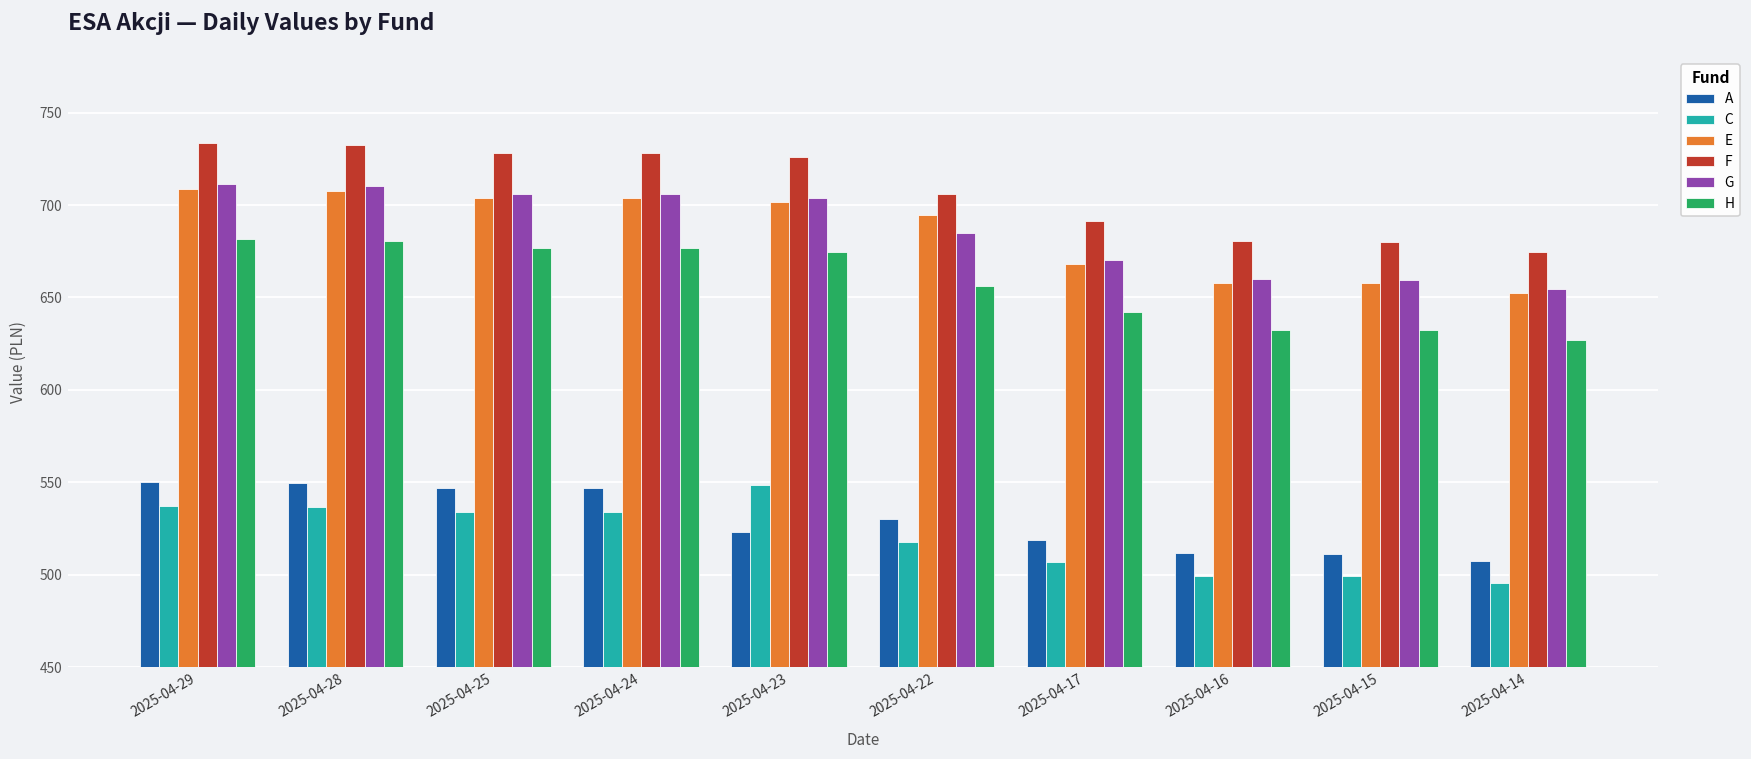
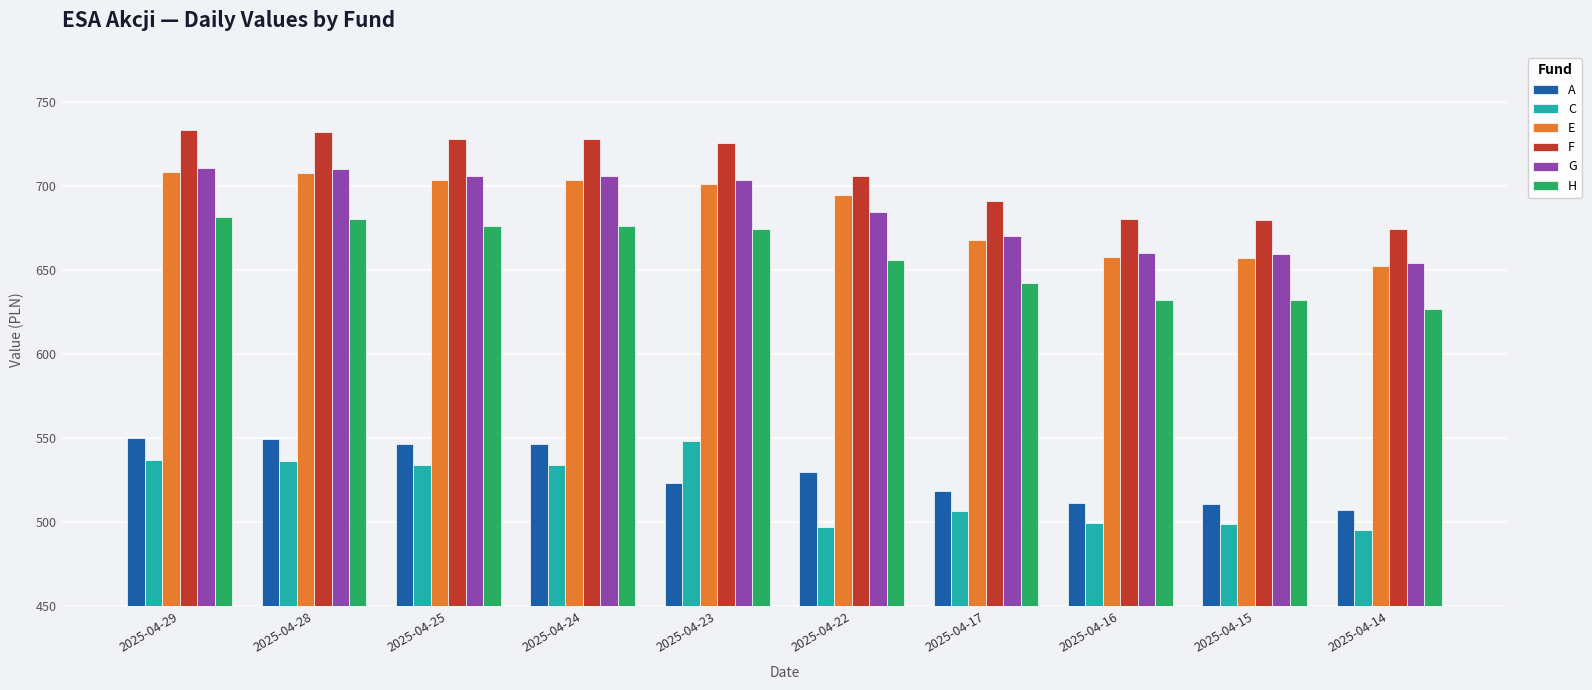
  {
    "A": {
      "2025-04-29": 550,
      "2025-04-28": 550,
      "2025-04-25": 547,
      "2025-04-24": 547,
      "2025-04-23": 523,
      "2025-04-22": 530,
      "2025-04-17": 519,
      "2025-04-16": 512,
      "2025-04-15": 511,
      "2025-04-14": 508
    },
    "C": {
      "2025-04-29": 537,
      "2025-04-28": 537,
      "2025-04-25": 534,
      "2025-04-24": 534,
      "2025-04-23": 549,
-     "2025-04-22": 518,
+     "2025-04-22": 497,
      "2025-04-17": 507,
      "2025-04-16": 499,
      "2025-04-15": 499,
      "2025-04-14": 496
    },
    "E": {
      "2025-04-29": 709,
      "2025-04-28": 708,
      "2025-04-25": 704,
      "2025-04-24": 704,
      "2025-04-23": 702,
      "2025-04-22": 695,
      "2025-04-17": 668,
      "2025-04-16": 658,
      "2025-04-15": 658,
      "2025-04-14": 652
    },
    "F": {
      "2025-04-29": 733,
      "2025-04-28": 732,
      "2025-04-25": 728,
      "2025-04-24": 728,
      "2025-04-23": 726,
      "2025-04-22": 706,
      "2025-04-17": 691,
      "2025-04-16": 681,
      "2025-04-15": 680,
      "2025-04-14": 675
    },
    "G": {
      "2025-04-29": 711,
      "2025-04-28": 710,
      "2025-04-25": 706,
      "2025-04-24": 706,
      "2025-04-23": 704,
      "2025-04-22": 685,
      "2025-04-17": 670,
      "2025-04-16": 660,
      "2025-04-15": 660,
      "2025-04-14": 654
    },
    "H": {
      "2025-04-29": 682,
      "2025-04-28": 681,
      "2025-04-25": 677,
      "2025-04-24": 677,
      "2025-04-23": 675,
      "2025-04-22": 656,
      "2025-04-17": 642,
      "2025-04-16": 633,
      "2025-04-15": 632,
      "2025-04-14": 627
    }
  }
